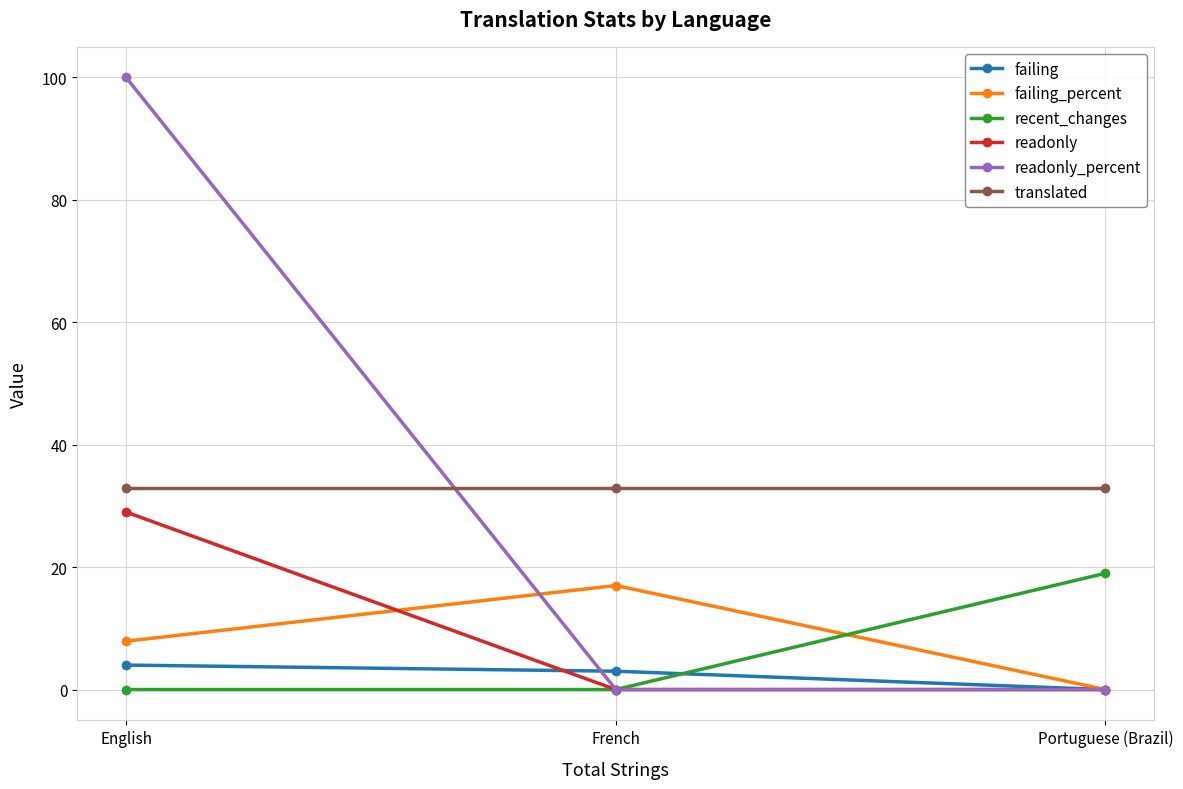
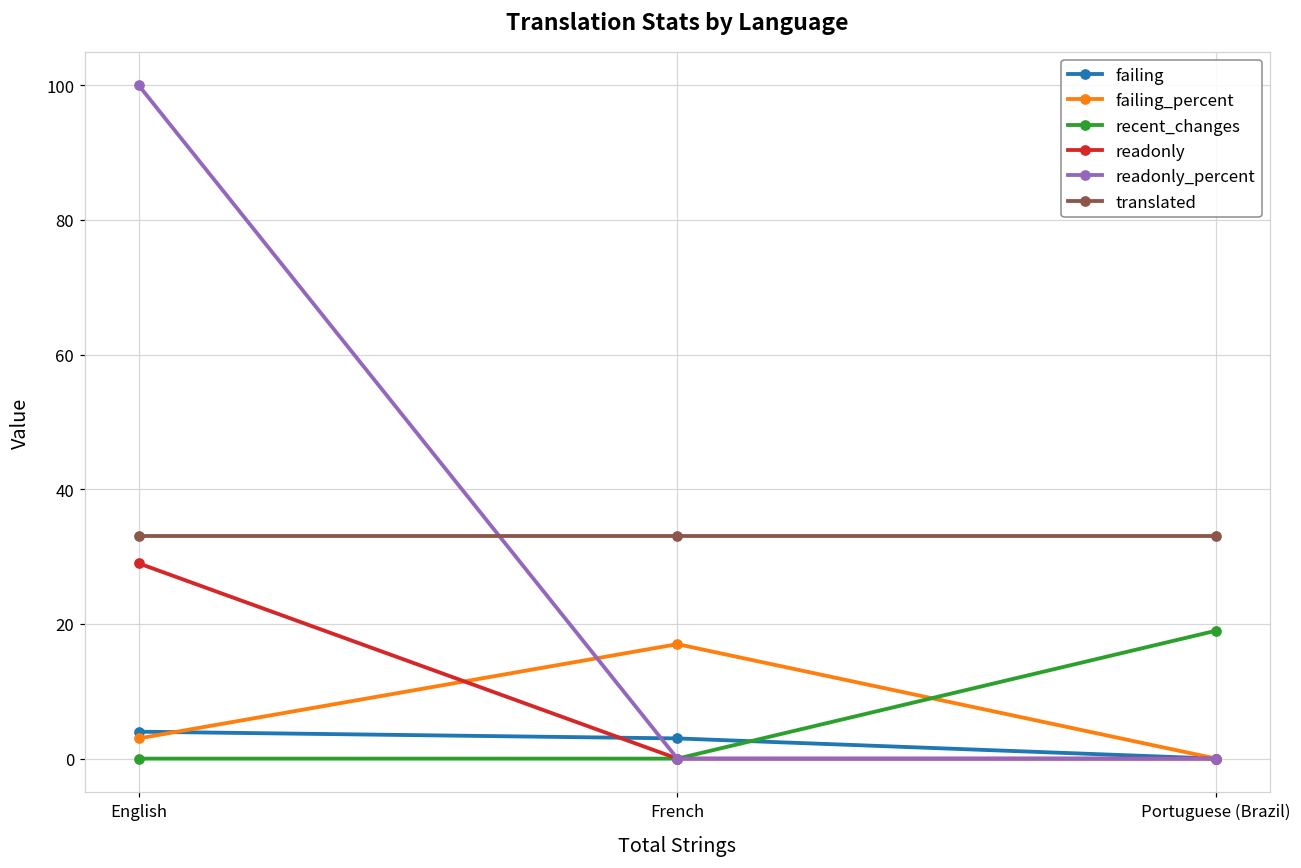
  {
    "failing": {
      "English": 4,
      "French": 3
    },
    "failing_percent": {
-     "English": 8,
+     "English": 3,
      "French": 17
    },
    "recent_changes": {
      "English": 0,
      "Portuguese (Brazil)": 19
    },
    "readonly": {
      "English": 29
    },
    "readonly_percent": {
      "English": 100
    },
    "translated": {
      "English": 33,
      "French": 33,
      "Portuguese (Brazil)": 33
    }
  }
